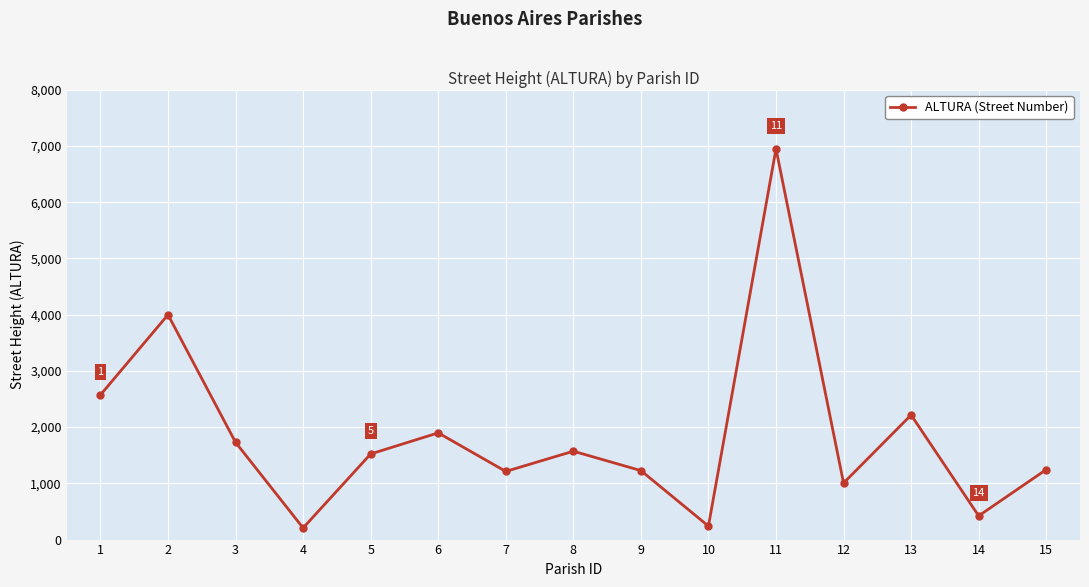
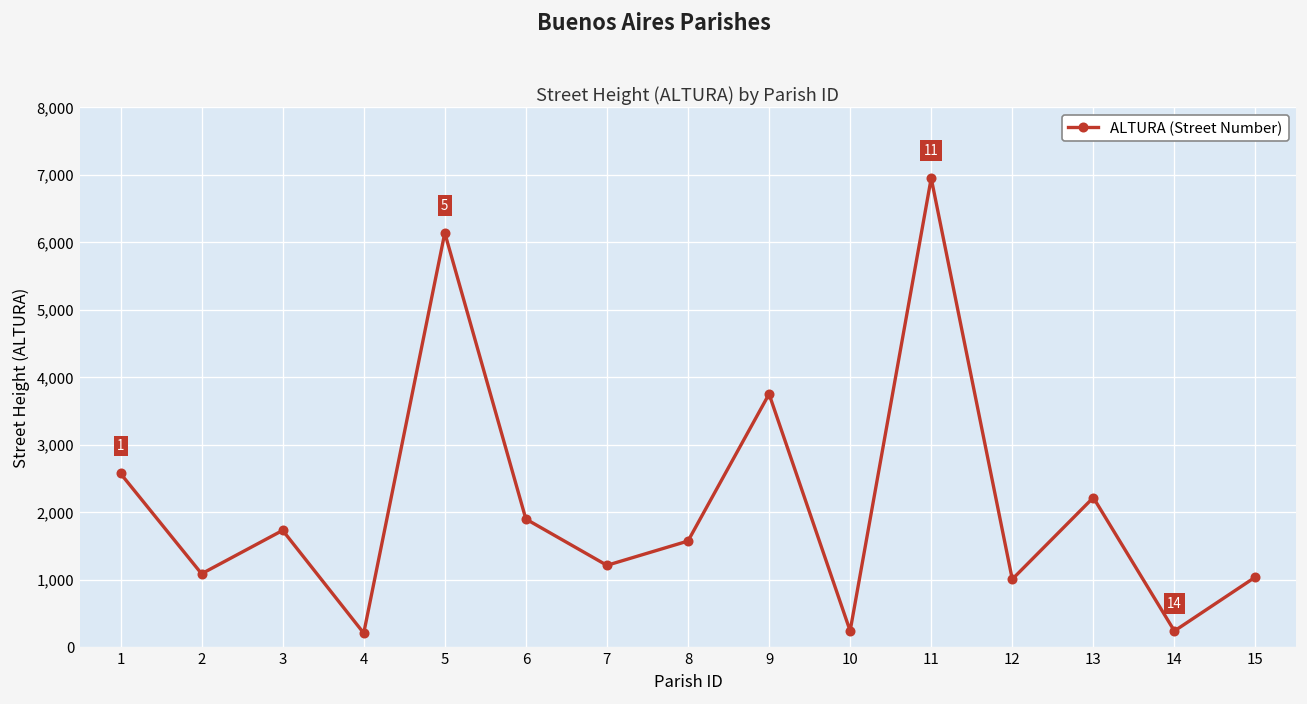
  {
-   "2": "4,000",
+   "2": "1,100",
    "3": "1,700",
    "4": "200",
-   "5": "1,500",
+   "5": "6,100",
    "6": "1,900",
    "7": "1,200",
    "8": "1,600",
-   "9": "1,200",
+   "9": "3,800",
    "10": "200",
    "12": "1,000",
    "13": "2,200",
-   "14": "400",
-   "15": "1,200"
+   "14": "200",
+   "15": "1,000"
  }
